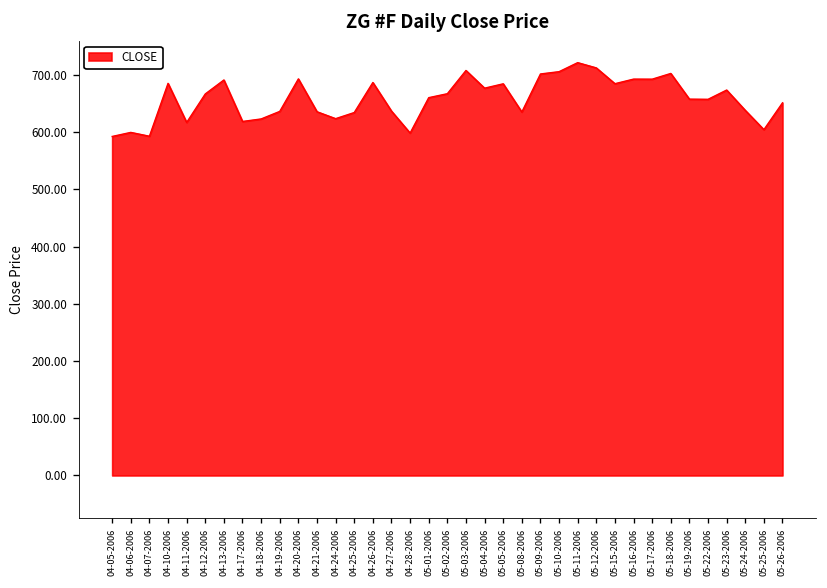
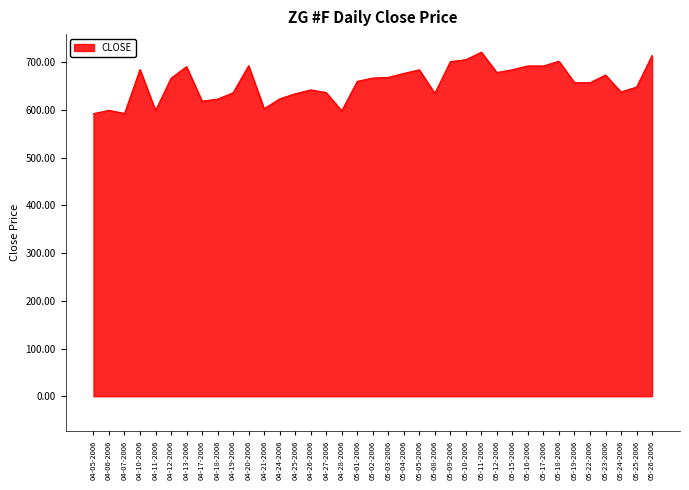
  {
    "04-05-2006": 590,
    "04-06-2006": 600,
    "04-07-2006": 590,
    "04-10-2006": 690,
-   "04-11-2006": 620,
+   "04-11-2006": 600,
    "04-12-2006": 670,
    "04-13-2006": 690,
    "04-17-2006": 620,
    "04-18-2006": 620,
    "04-19-2006": 640,
    "04-20-2006": 690,
-   "04-21-2006": 640,
+   "04-21-2006": 600,
    "04-24-2006": 620,
    "04-25-2006": 630,
-   "04-26-2006": 690,
+   "04-26-2006": 640,
    "04-27-2006": 640,
    "04-28-2006": 600,
    "05-01-2006": 660,
    "05-02-2006": 670,
-   "05-03-2006": 710,
+   "05-03-2006": 670,
    "05-04-2006": 680,
    "05-05-2006": 680,
    "05-08-2006": 640,
    "05-09-2006": 700,
    "05-10-2006": 710,
    "05-11-2006": 720,
-   "05-12-2006": 710,
+   "05-12-2006": 680,
    "05-15-2006": 680,
    "05-16-2006": 690,
    "05-17-2006": 690,
    "05-18-2006": 700,
    "05-19-2006": 660,
    "05-22-2006": 660,
    "05-23-2006": 670,
    "05-24-2006": 640,
-   "05-25-2006": 600,
-   "05-26-2006": 650
+   "05-25-2006": 650,
+   "05-26-2006": 710
  }
